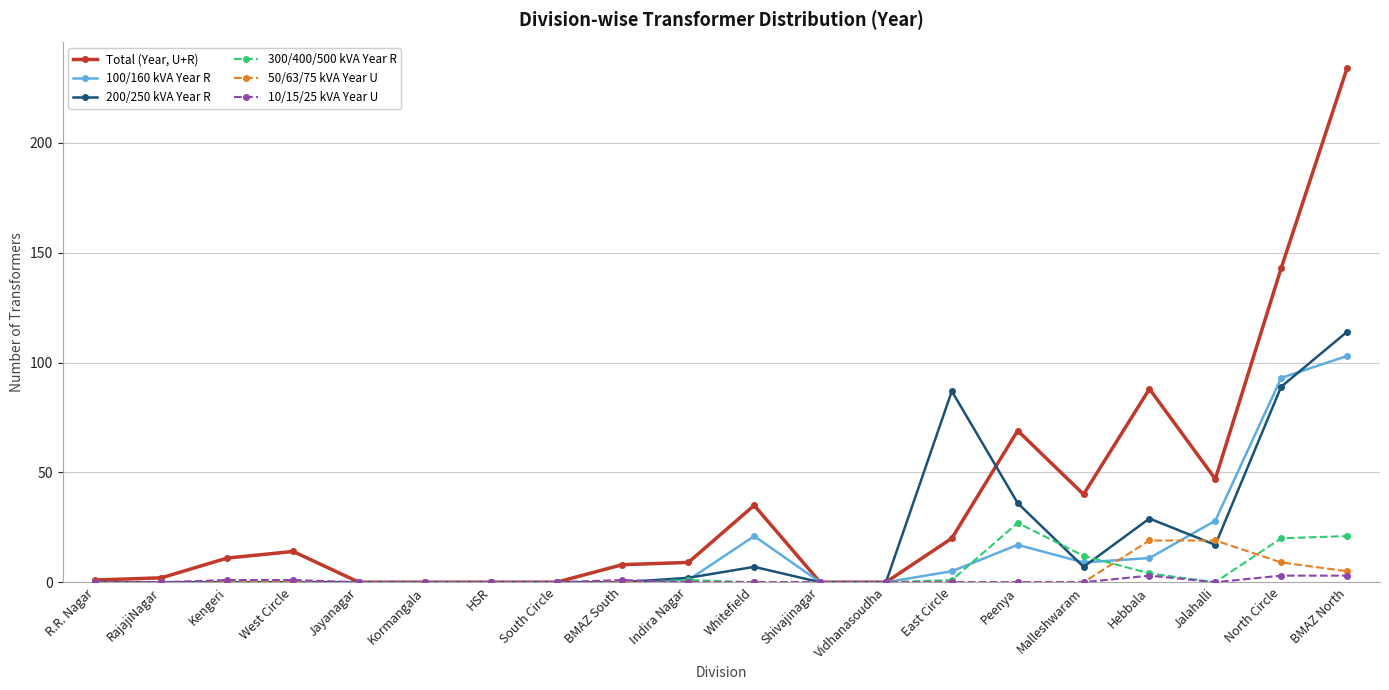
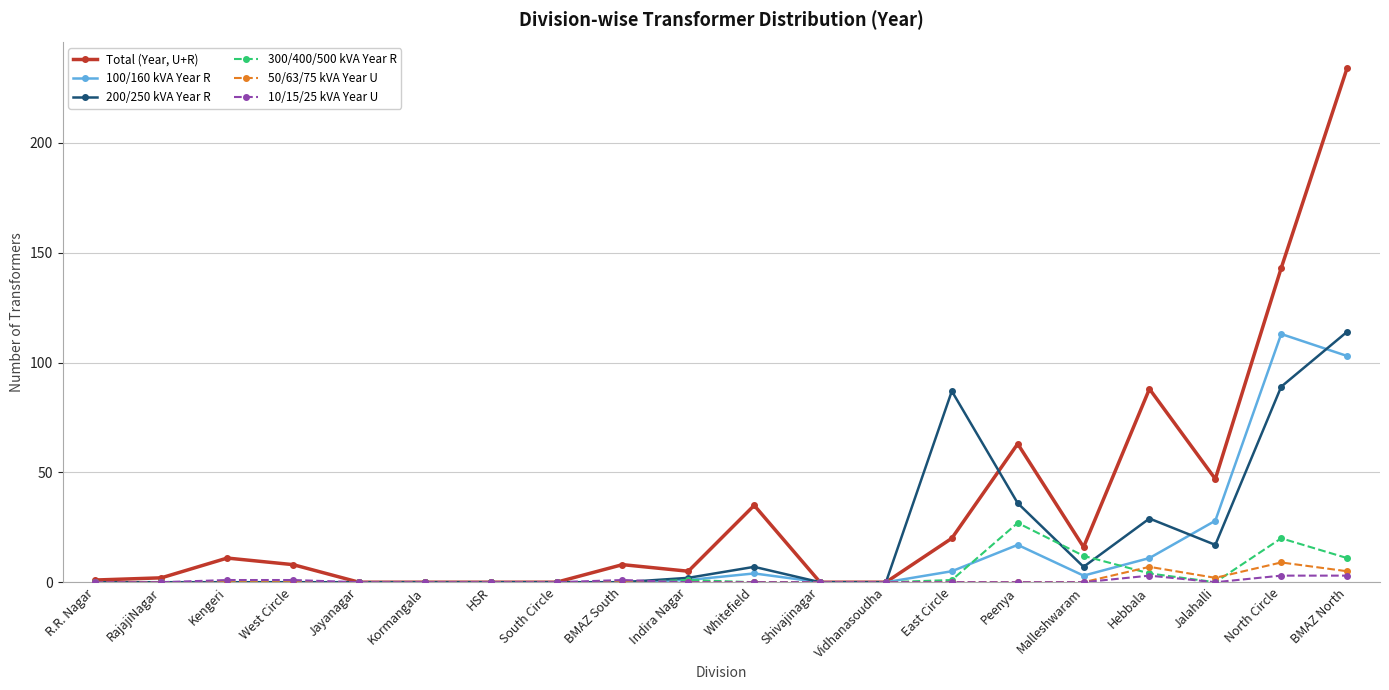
  {
    "Total (Year, U+R)": {
      "RajajiNagar": 2,
      "Kengeri": 11,
-     "West Circle": 14,
+     "West Circle": 8,
      "BMAZ South": 8,
-     "Indira Nagar": 9,
+     "Indira Nagar": 5,
      "Whitefield": 35,
      "East Circle": 20,
-     "Peenya": 69,
-     "Malleshwaram": 40,
+     "Peenya": 63,
+     "Malleshwaram": 16,
      "Hebbala": 88,
      "Jalahalli": 47,
      "North Circle": 143,
      "BMAZ North": 234
    },
    "100/160 kVA Year R": {
-     "Whitefield": 21,
+     "Whitefield": 4,
      "East Circle": 5,
      "Peenya": 17,
-     "Malleshwaram": 9,
+     "Malleshwaram": 3,
      "Hebbala": 11,
      "Jalahalli": 28,
-     "North Circle": 93,
+     "North Circle": 113,
      "BMAZ North": 103
    },
    "200/250 kVA Year R": {
      "Whitefield": 7,
      "East Circle": 87,
      "Peenya": 36,
      "Malleshwaram": 7,
      "Hebbala": 29,
      "Jalahalli": 17,
      "North Circle": 89,
      "BMAZ North": 114
    },
    "300/400/500 kVA Year R": {
      "Peenya": 27,
      "Malleshwaram": 12,
      "North Circle": 20,
-     "BMAZ North": 21
+     "BMAZ North": 11
    },
    "50/63/75 kVA Year U": {
-     "Hebbala": 19,
-     "Jalahalli": 19,
+     "Hebbala": 7,
+     "Jalahalli": 2,
      "North Circle": 9,
      "BMAZ North": 5
    },
    "10/15/25 kVA Year U": {
      "North Circle": 3,
      "BMAZ North": 3
    }
  }
